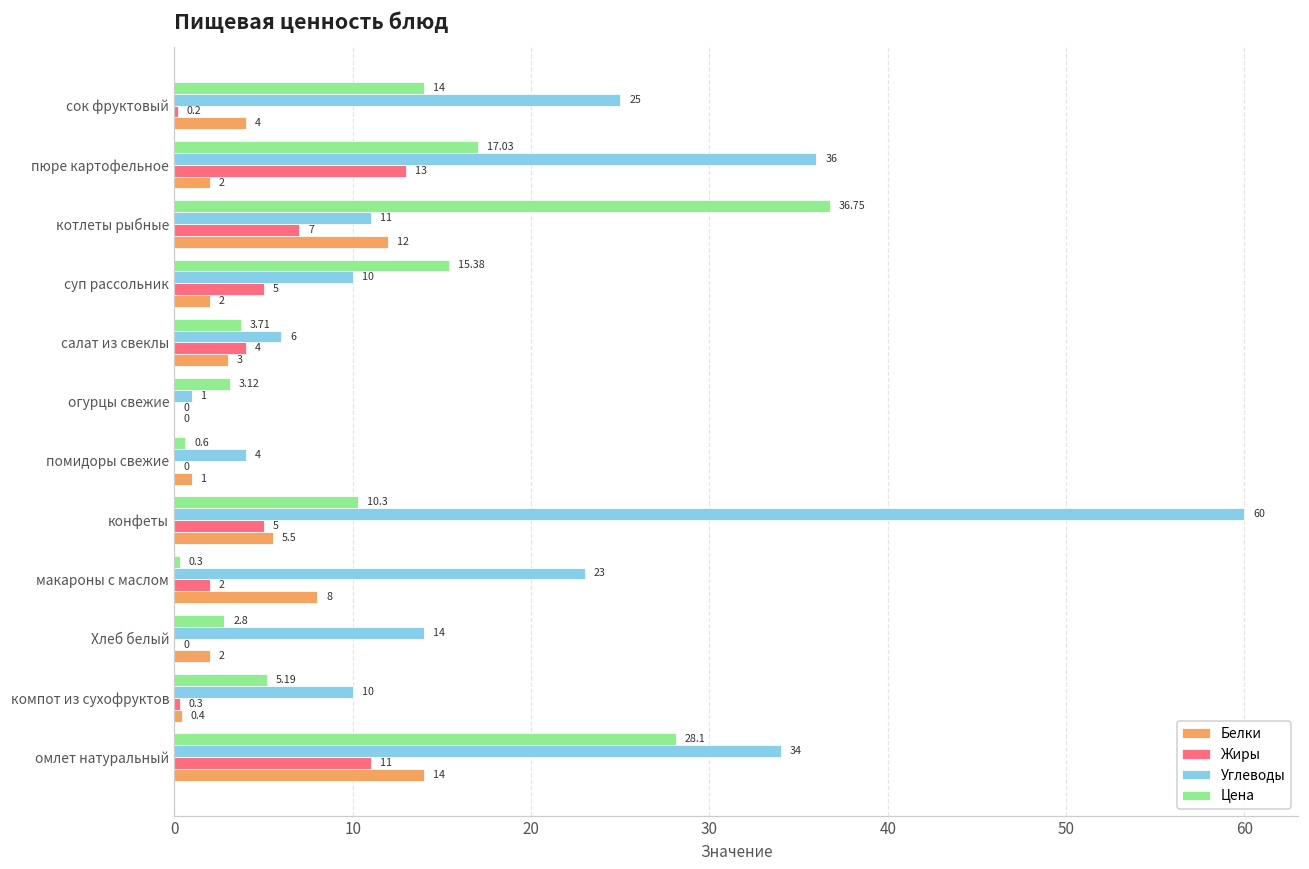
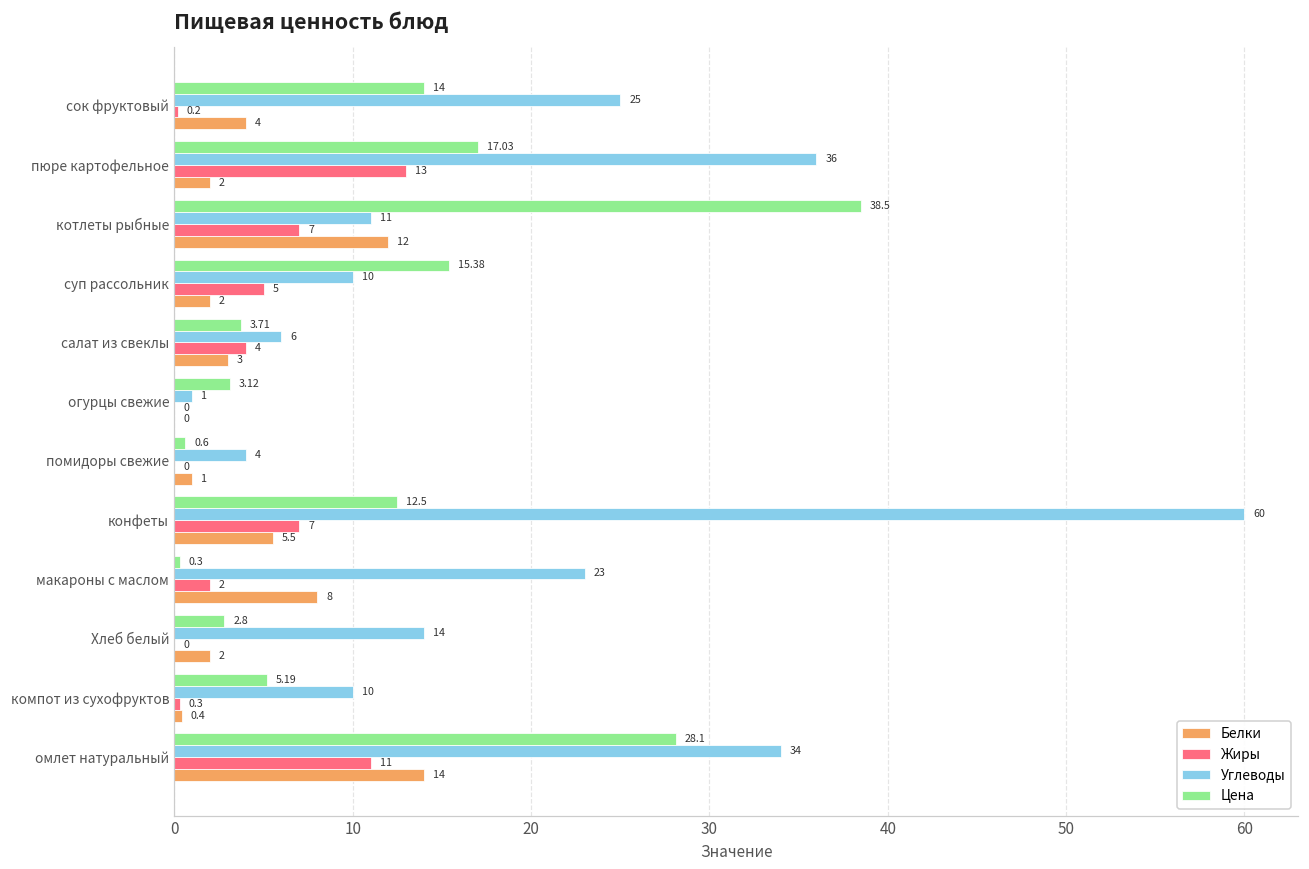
  {
    "Белки": {
      "сок фруктовый": 4,
      "пюре картофельное": 2,
      "котлеты рыбные": 12,
      "суп рассольник": 2,
      "салат из свеклы": 3,
      "огурцы свежие": 0,
      "помидоры свежие": 1,
      "конфеты": 5,
      "макароны с маслом": 8,
      "Хлеб белый": 2,
      "компот из сухофруктов": 0.4,
      "омлет натуральный": 14
    },
    "Жиры": {
      "сок фруктовый": 0.2,
      "пюре картофельное": 13,
      "котлеты рыбные": 7,
      "суп рассольник": 5,
      "салат из свеклы": 4,
      "огурцы свежие": 0,
      "помидоры свежие": 0,
-     "конфеты": 5,
+     "конфеты": 7,
      "макароны с маслом": 2,
      "Хлеб белый": 0,
      "компот из сухофруктов": 0.3,
      "омлет натуральный": 11
    },
    "Углеводы": {
      "сок фруктовый": 25,
      "пюре картофельное": 36,
      "котлеты рыбные": 11,
      "суп рассольник": 10,
      "салат из свеклы": 6,
      "огурцы свежие": 1,
      "помидоры свежие": 4,
      "конфеты": 60,
      "макароны с маслом": 23,
      "Хлеб белый": 14,
      "компот из сухофруктов": 10,
      "омлет натуральный": 34
    },
    "Цена": {
      "сок фруктовый": 14,
      "пюре картофельное": 17.03,
-     "котлеты рыбные": 36.75,
+     "котлеты рыбные": 38.5,
      "суп рассольник": 15.38,
      "салат из свеклы": 3.71,
      "огурцы свежие": 3.12,
      "помидоры свежие": 0.6,
-     "конфеты": 10.3,
+     "конфеты": 12.5,
      "макароны с маслом": 0.3,
      "Хлеб белый": 2.8,
      "компот из сухофруктов": 5.19,
      "омлет натуральный": 28.1
    }
  }
